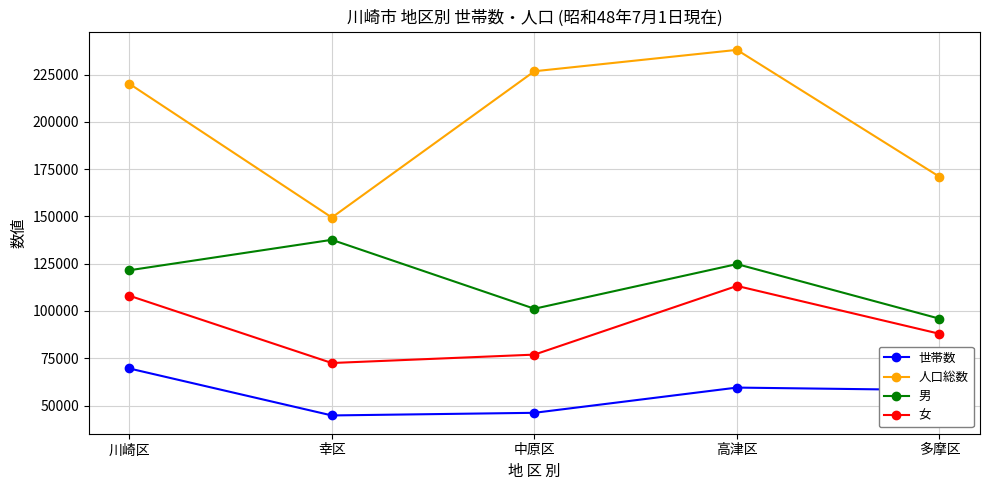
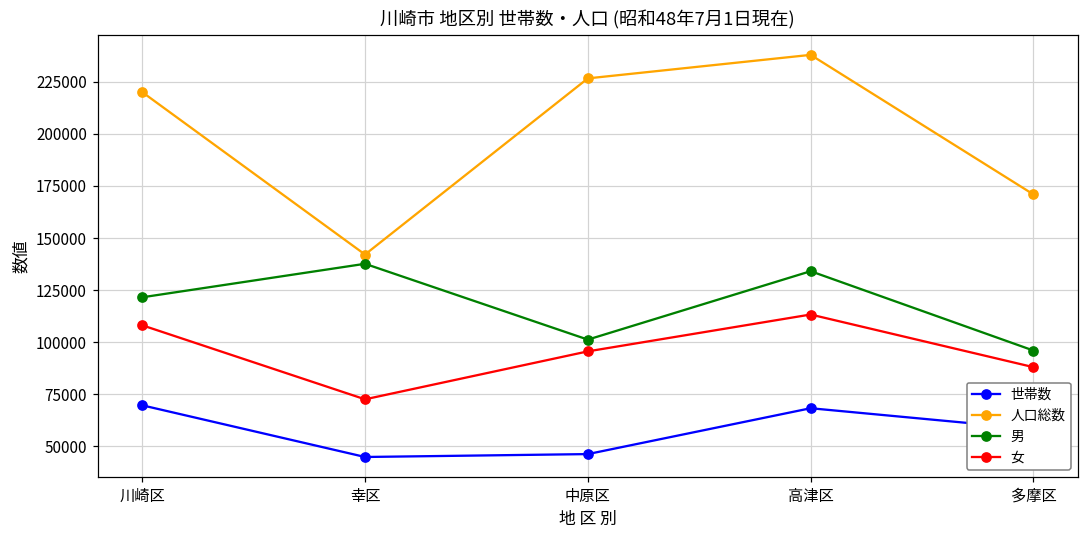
  {
    "世帯数": {
      "川崎区": 70000,
      "幸区": 45000,
      "中原区": 46000,
-     "高津区": 59000
+     "高津区": 68000
    },
    "人口総数": {
      "川崎区": 220000,
-     "幸区": 149000,
+     "幸区": 142000,
      "中原区": 227000,
      "高津区": 238000,
      "多摩区": 171000
    },
    "男": {
      "川崎区": 122000,
      "幸区": 138000,
      "中原区": 101000,
-     "高津区": 125000,
+     "高津区": 134000,
      "多摩区": 96000
    },
    "女": {
      "川崎区": 108000,
      "幸区": 72000,
-     "中原区": 77000,
+     "中原区": 96000,
      "高津区": 113000,
      "多摩区": 88000
    }
  }
